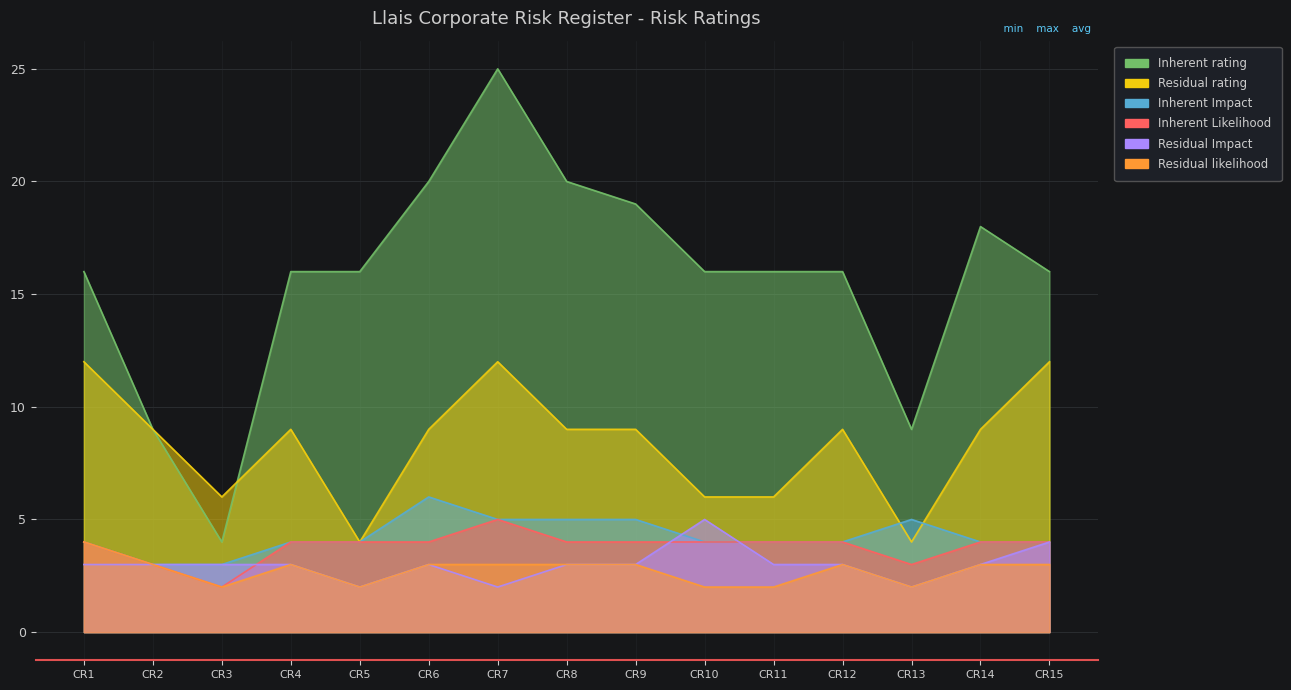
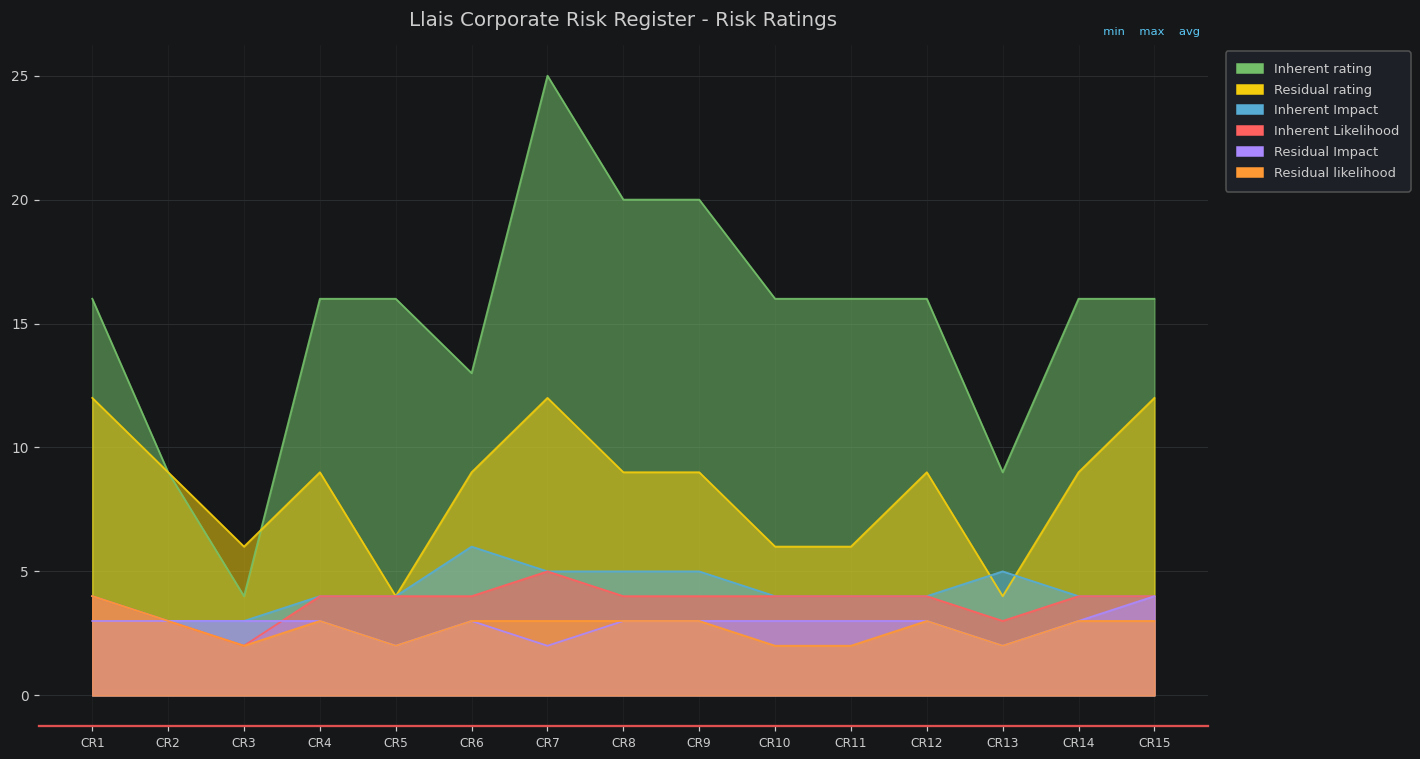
  {
    "Inherent rating": {
      "CR1": 16,
      "CR3": 4,
      "CR4": 16,
      "CR5": 16,
-     "CR6": 20,
+     "CR6": 13,
      "CR7": 25,
      "CR8": 20,
-     "CR9": 19,
+     "CR9": 20,
      "CR10": 16,
      "CR11": 16,
      "CR12": 16,
      "CR13": 9,
-     "CR14": 18,
+     "CR14": 16,
      "CR15": 16
    },
    "Inherent Impact": {
      "CR6": 6,
      "CR8": 5,
      "CR9": 5,
      "CR13": 5
    },
    "Residual Impact": {
      "CR1": 3,
      "CR7": 2,
-     "CR10": 5,
+     "CR10": 3,
      "CR11": 3
    }
  }
